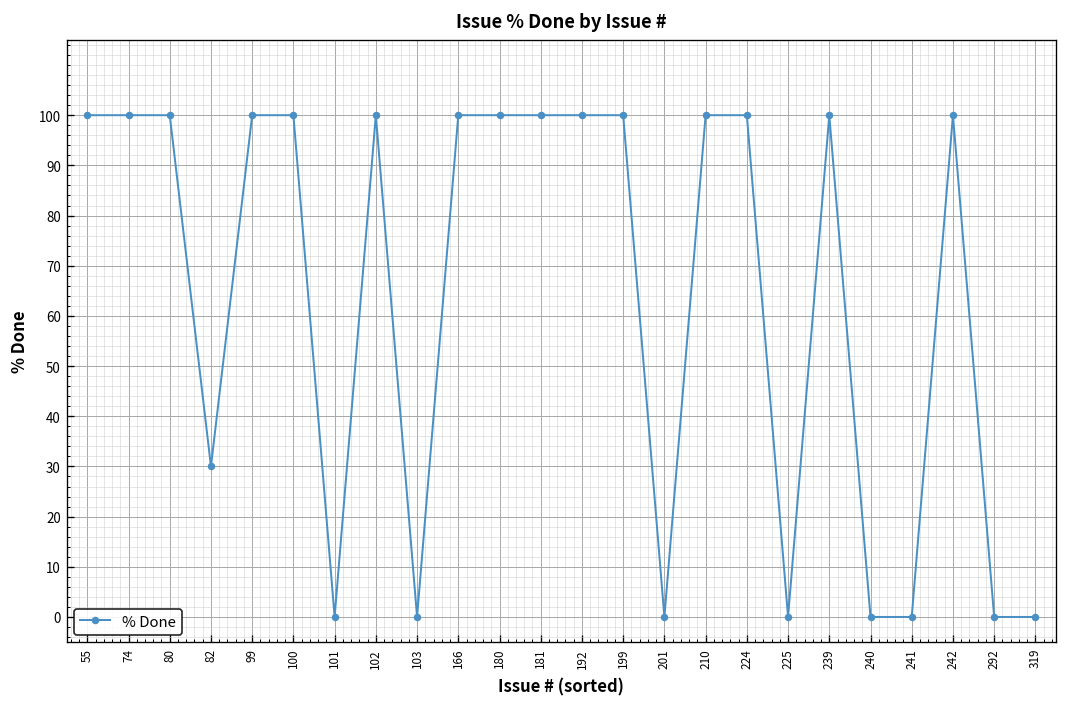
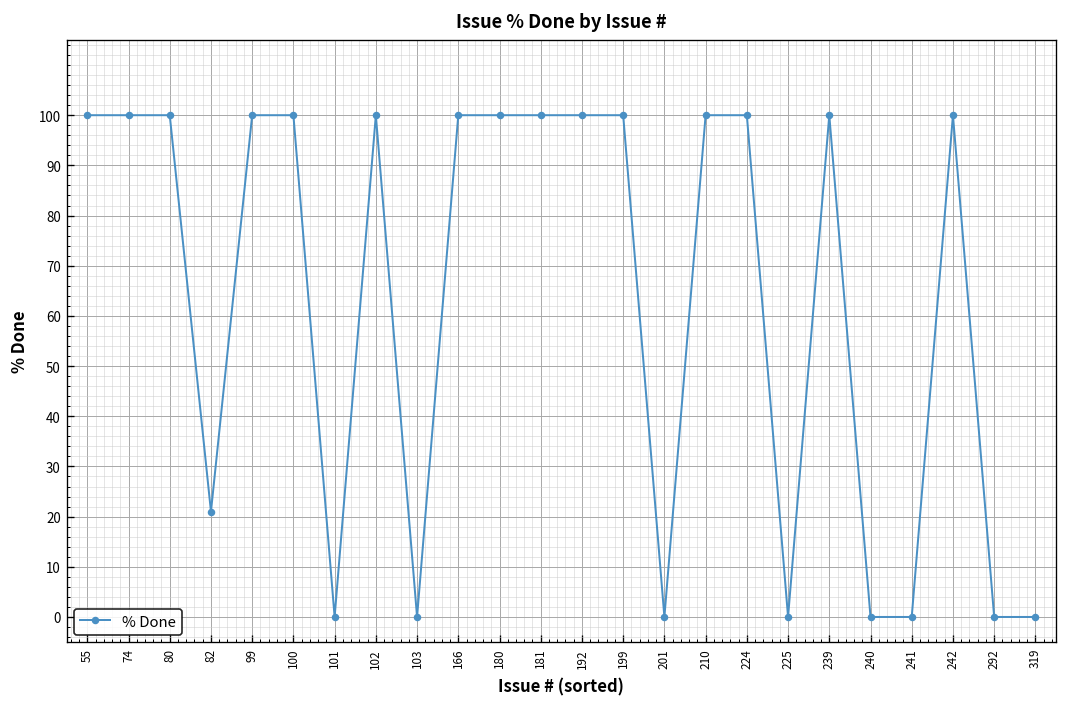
  {
    "55": 100,
    "74": 100,
    "80": 100,
-   "82": 30,
+   "82": 21,
    "99": 100,
    "100": 100,
    "101": 0,
    "102": 100,
    "103": 0,
    "166": 100,
    "180": 100,
    "181": 100,
    "192": 100,
    "199": 100,
    "201": 0,
    "210": 100,
    "224": 100,
    "225": 0,
    "239": 100,
    "240": 0,
    "241": 0,
    "242": 100,
    "292": 0,
    "319": 0
  }
